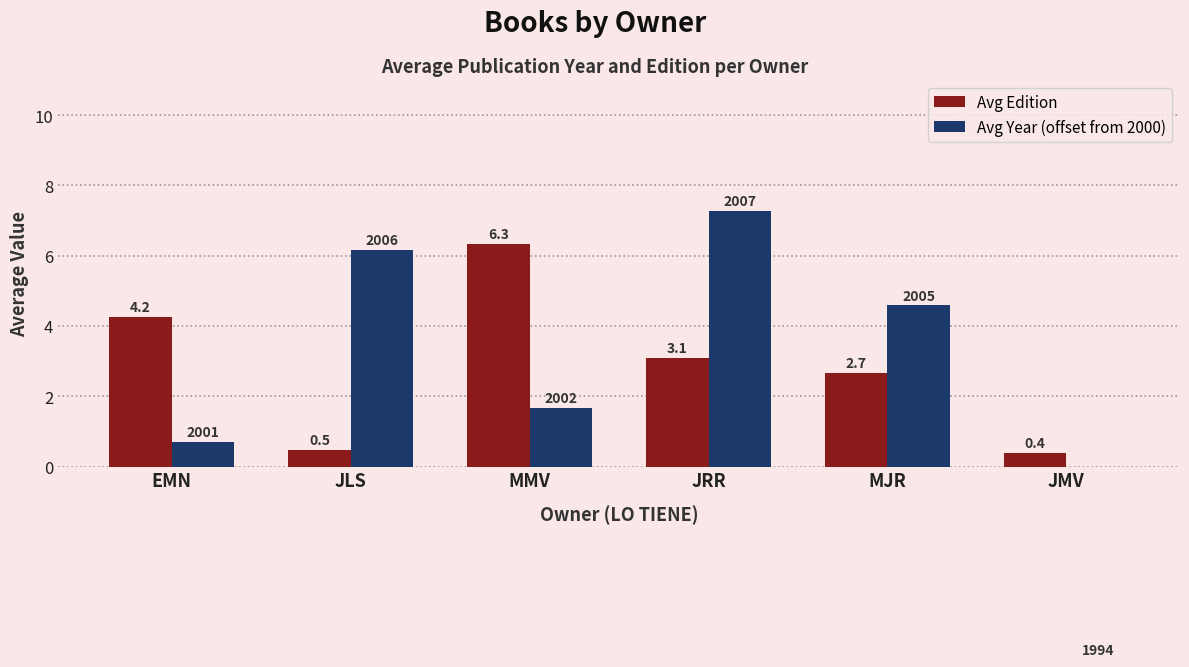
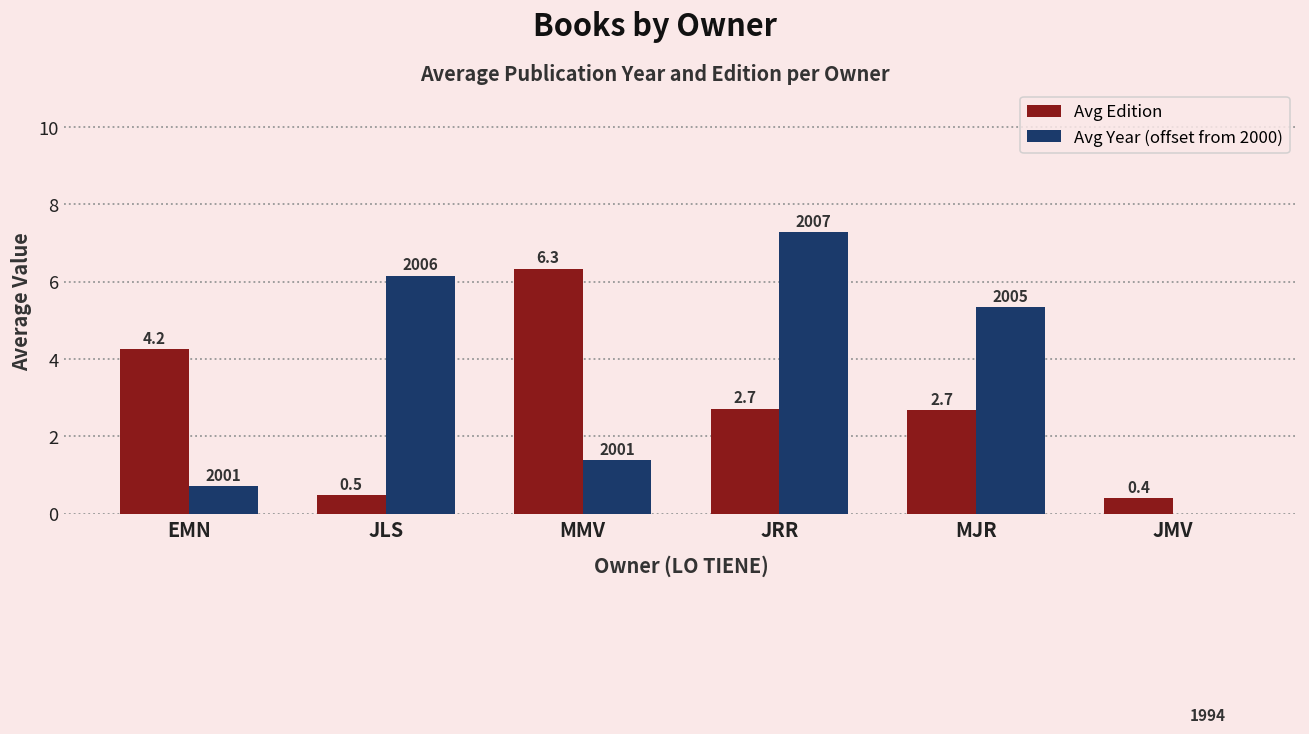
  {
    "Avg Edition": {
      "EMN": 4.2,
      "JLS": 0.5,
      "MMV": 6.3,
-     "JRR": 3.1,
+     "JRR": 2.7,
      "MJR": 2.7,
      "JMV": 0.4
    },
    "Avg Year (offset from 2000)": {
-     "MMV": 2002,
-     "MJR": 4.6
+     "MMV": 2001,
+     "MJR": 5.3
    }
  }
